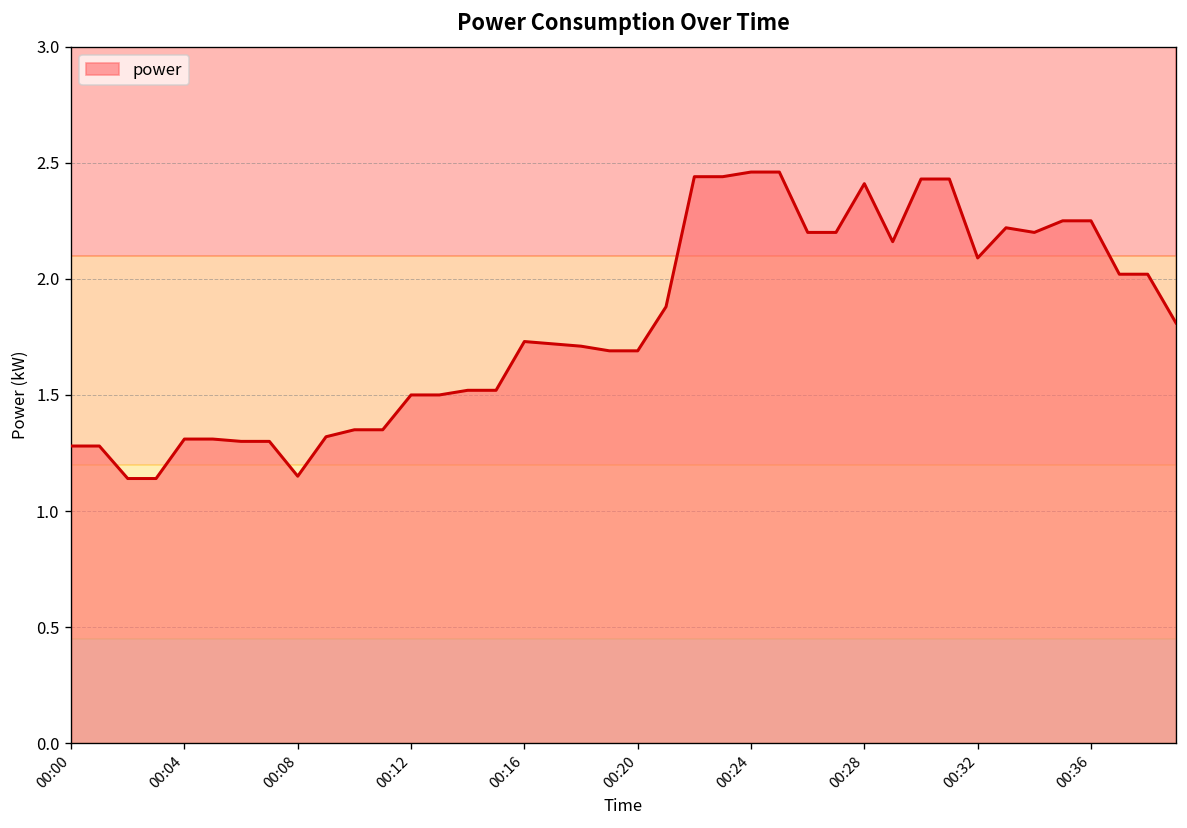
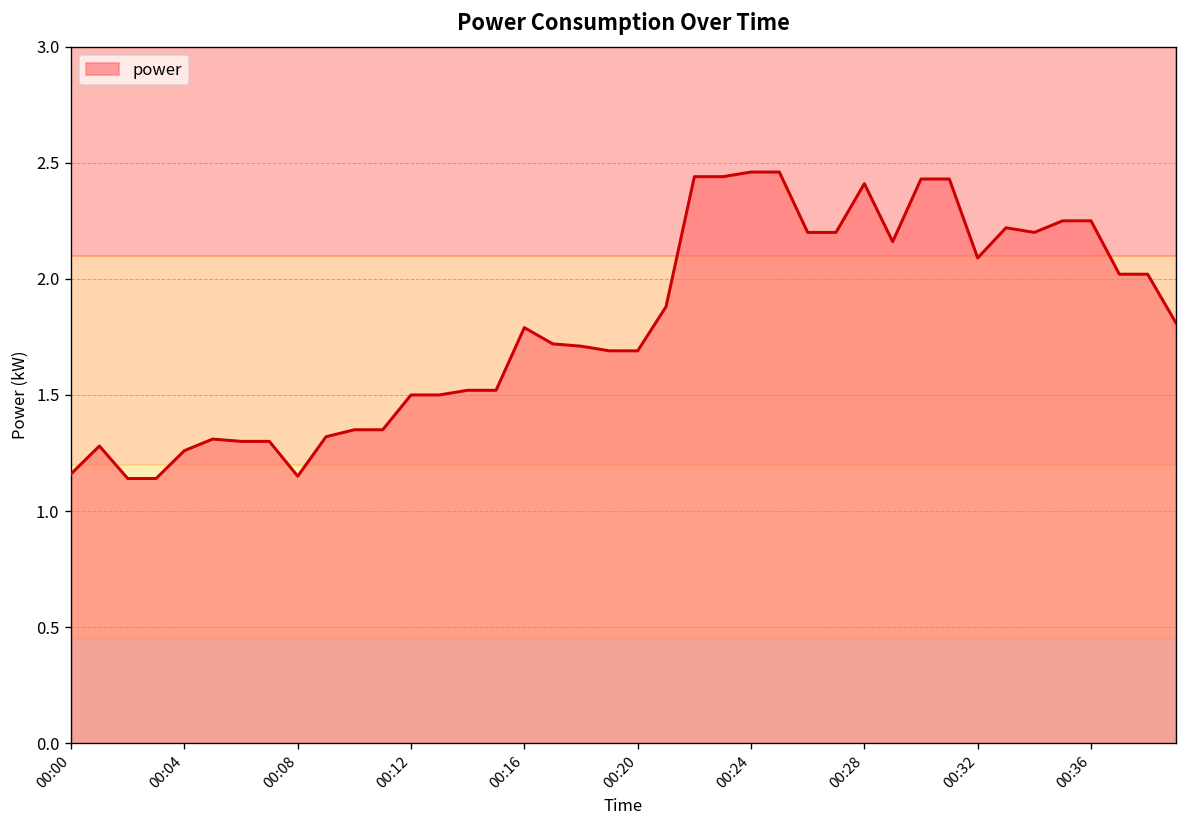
  {
-   "00:00": 1.28,
-   "00:04": 1.31,
+   "00:00": 1.16,
+   "00:04": 1.26,
    "00:08": 1.15,
    "00:12": 1.50,
-   "00:16": 1.73,
+   "00:16": 1.79,
    "00:20": 1.69,
    "00:24": 2.46,
    "00:28": 2.41,
    "00:32": 2.09,
    "00:36": 2.25
  }
